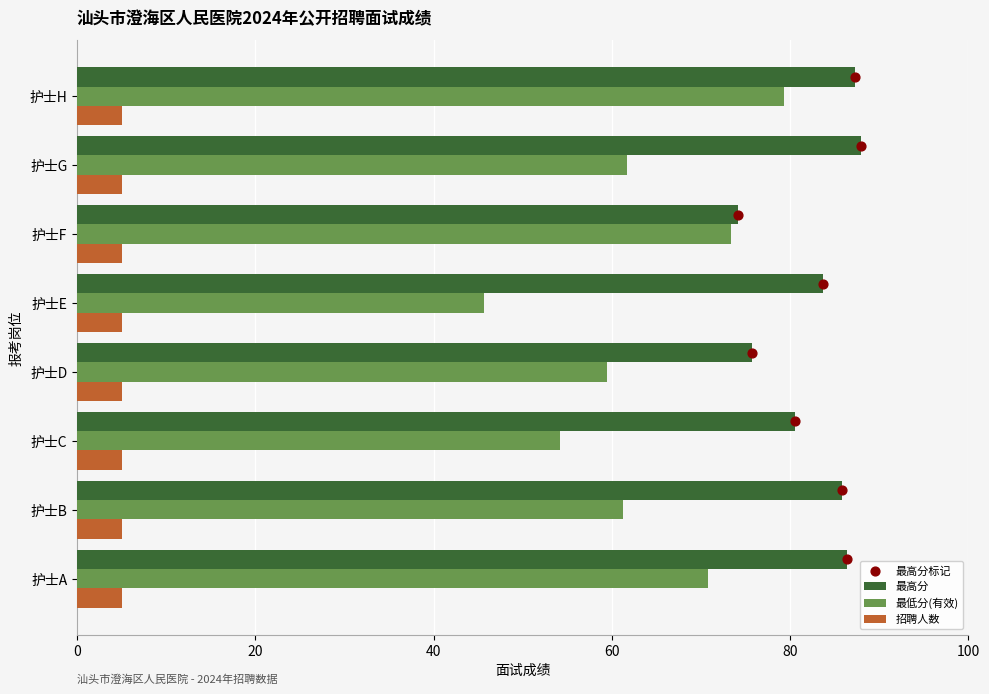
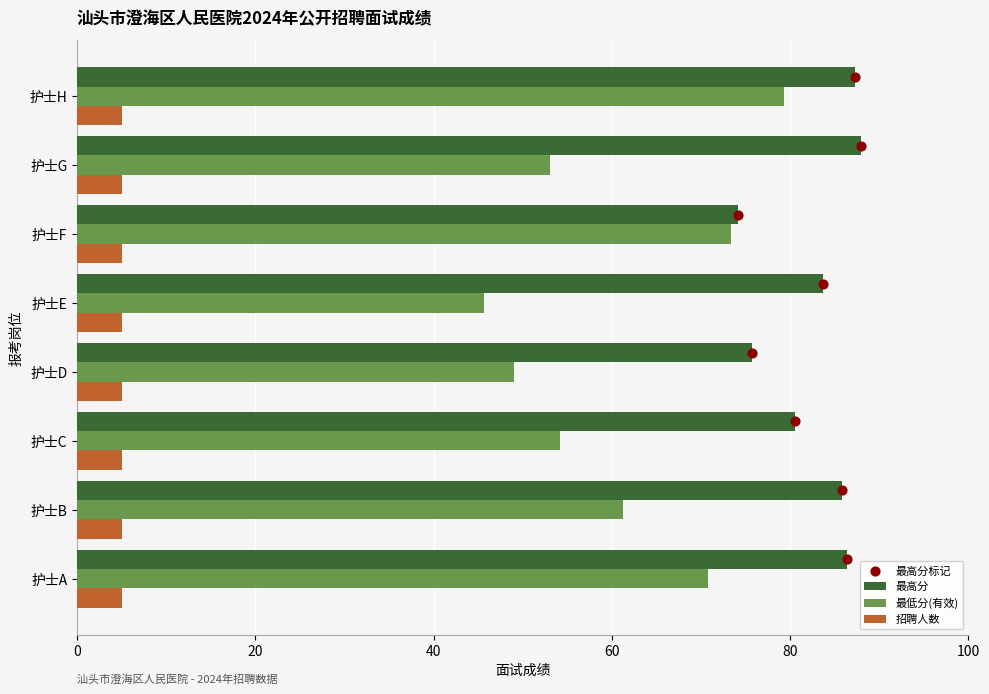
  {
    "最高分标记": {
      "护士H": 87,
      "护士G": 88,
      "护士F": 74,
      "护士E": 84,
      "护士D": 76,
      "护士C": 81,
      "护士B": 86,
      "护士A": 86
    },
    "最低分(有效)": {
      "护士H": 79,
-     "护士G": 62,
+     "护士G": 53,
      "护士F": 73,
      "护士E": 46,
-     "护士D": 60,
+     "护士D": 49,
      "护士C": 54,
      "护士B": 61,
      "护士A": 71
    },
    "招聘人数": {
      "护士H": 5,
      "护士G": 5,
      "护士F": 5,
      "护士E": 5,
      "护士D": 5,
      "护士C": 5,
      "护士B": 5,
      "护士A": 5
    }
  }
